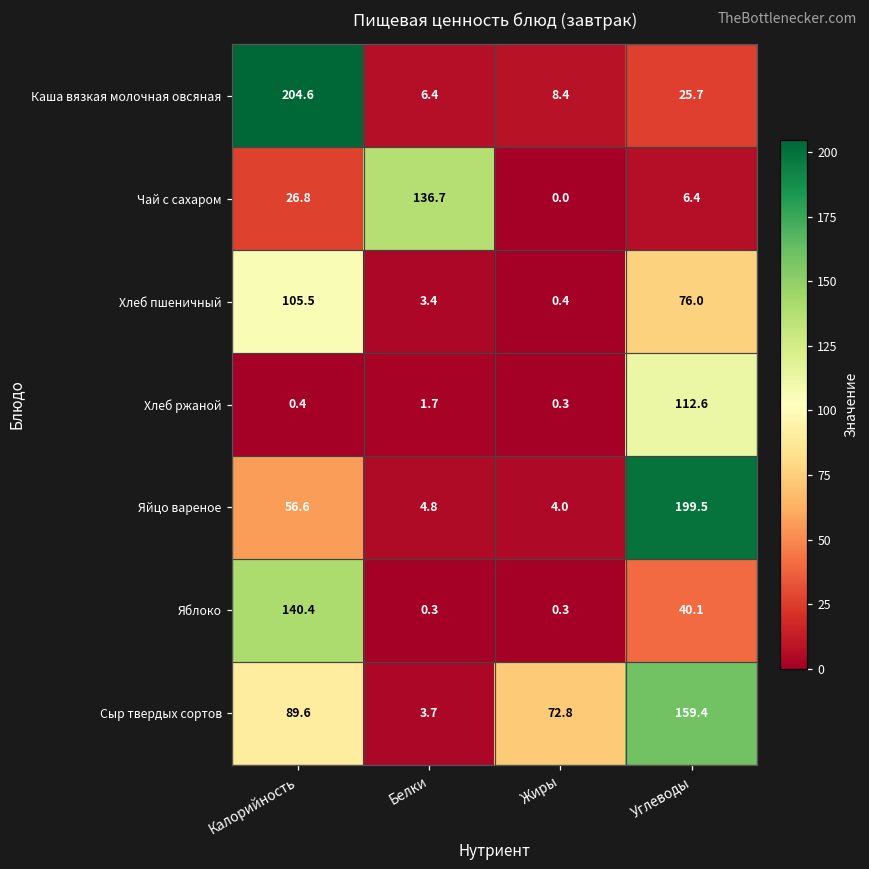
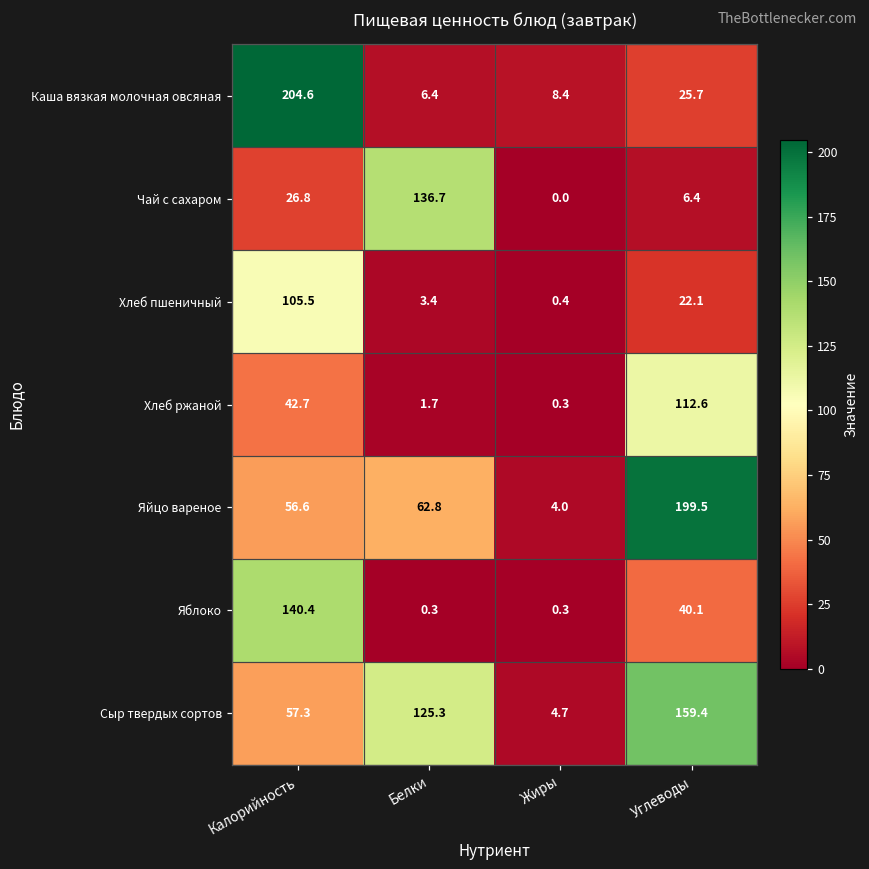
  {
    "Каша вязкая молочная овсяная": {
      "Калорийность": 204.6,
      "Белки": 6.4,
      "Жиры": 8.4,
      "Углеводы": 25.7
    },
    "Чай с сахаром": {
      "Калорийность": 26.8,
      "Белки": 136.7,
      "Жиры": 0.0,
      "Углеводы": 6.4
    },
    "Хлеб пшеничный": {
      "Калорийность": 105.5,
      "Белки": 3.4,
      "Жиры": 0.4,
-     "Углеводы": 76.0
+     "Углеводы": 22.1
    },
    "Хлеб ржаной": {
-     "Калорийность": 0.4,
+     "Калорийность": 42.7,
      "Белки": 1.7,
      "Жиры": 0.3,
      "Углеводы": 112.6
    },
    "Яйцо вареное": {
      "Калорийность": 56.6,
-     "Белки": 4.8,
+     "Белки": 62.8,
      "Жиры": 4.0,
      "Углеводы": 199.5
    },
    "Яблоко": {
      "Калорийность": 140.4,
      "Белки": 0.3,
      "Жиры": 0.3,
      "Углеводы": 40.1
    },
    "Сыр твердых сортов": {
-     "Калорийность": 89.6,
-     "Белки": 3.7,
-     "Жиры": 72.8,
+     "Калорийность": 57.3,
+     "Белки": 125.3,
+     "Жиры": 4.7,
      "Углеводы": 159.4
    }
  }
